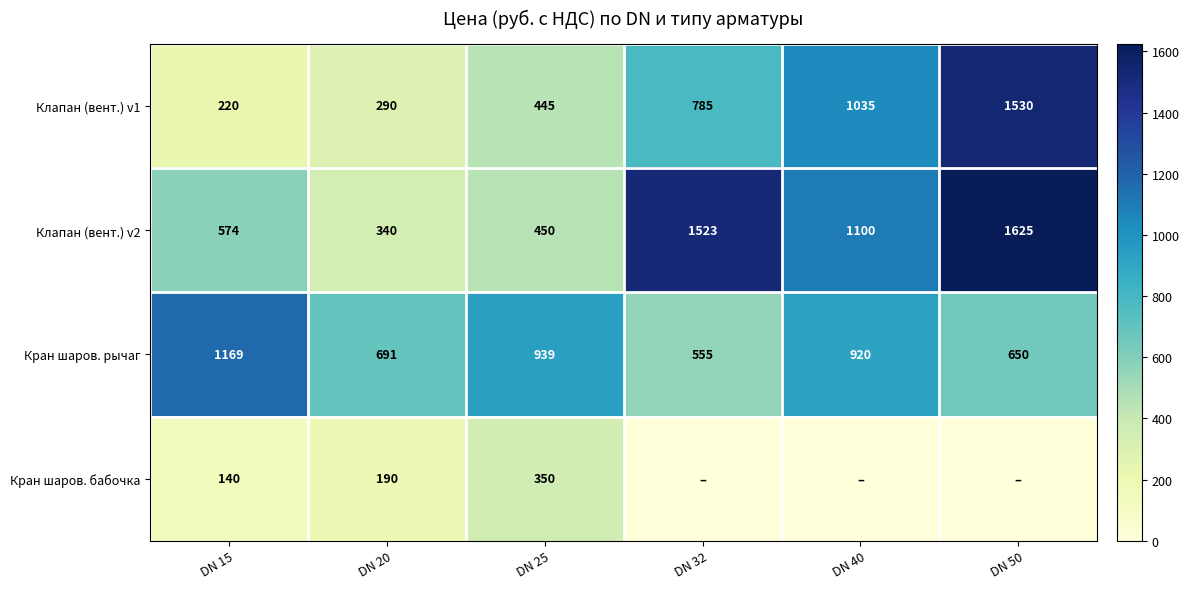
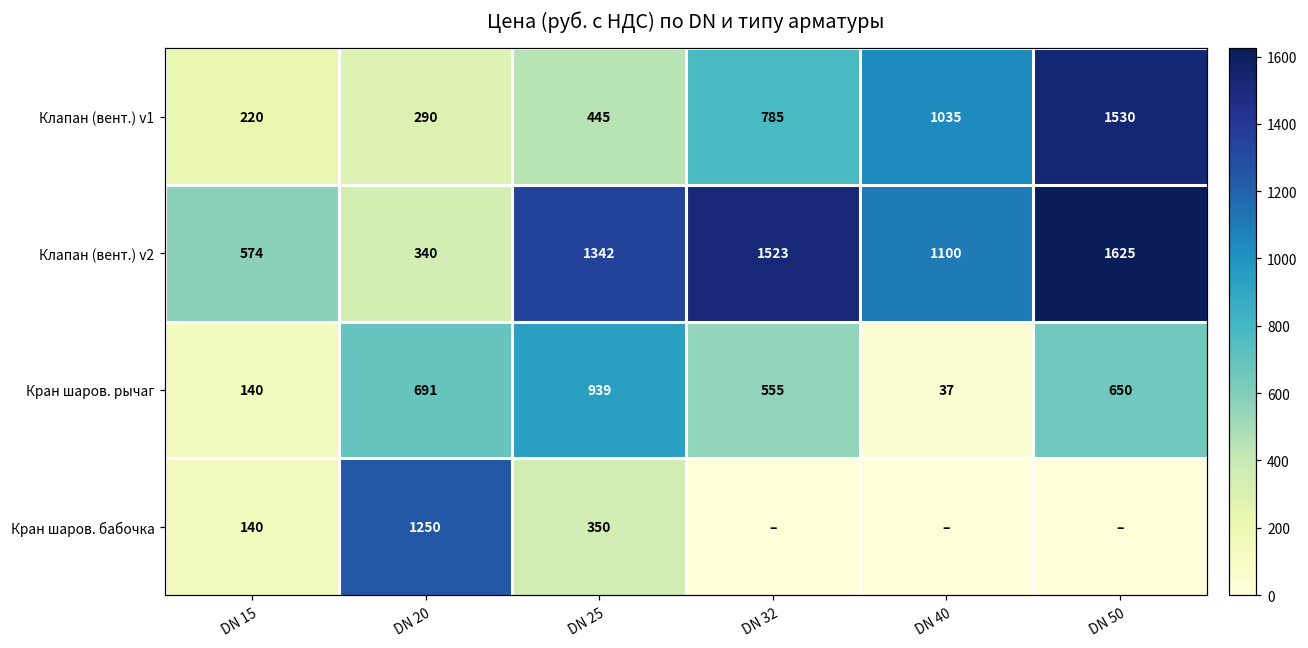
  {
    "Клапан (вент.) v1": {
      "DN 15": 220,
      "DN 20": 290,
      "DN 25": 445,
      "DN 32": 785,
      "DN 40": 1035,
      "DN 50": 1530
    },
    "Клапан (вент.) v2": {
      "DN 15": 574,
      "DN 20": 340,
-     "DN 25": 450,
+     "DN 25": 1342,
      "DN 32": 1523,
      "DN 40": 1100,
      "DN 50": 1625
    },
    "Кран шаров. рычаг": {
-     "DN 15": 1169,
+     "DN 15": 140,
      "DN 20": 691,
      "DN 25": 939,
      "DN 32": 555,
-     "DN 40": 920,
+     "DN 40": 37,
      "DN 50": 650
    },
    "Кран шаров. бабочка": {
      "DN 15": 140,
-     "DN 20": 190,
+     "DN 20": 1250,
      "DN 25": 350
    }
  }
